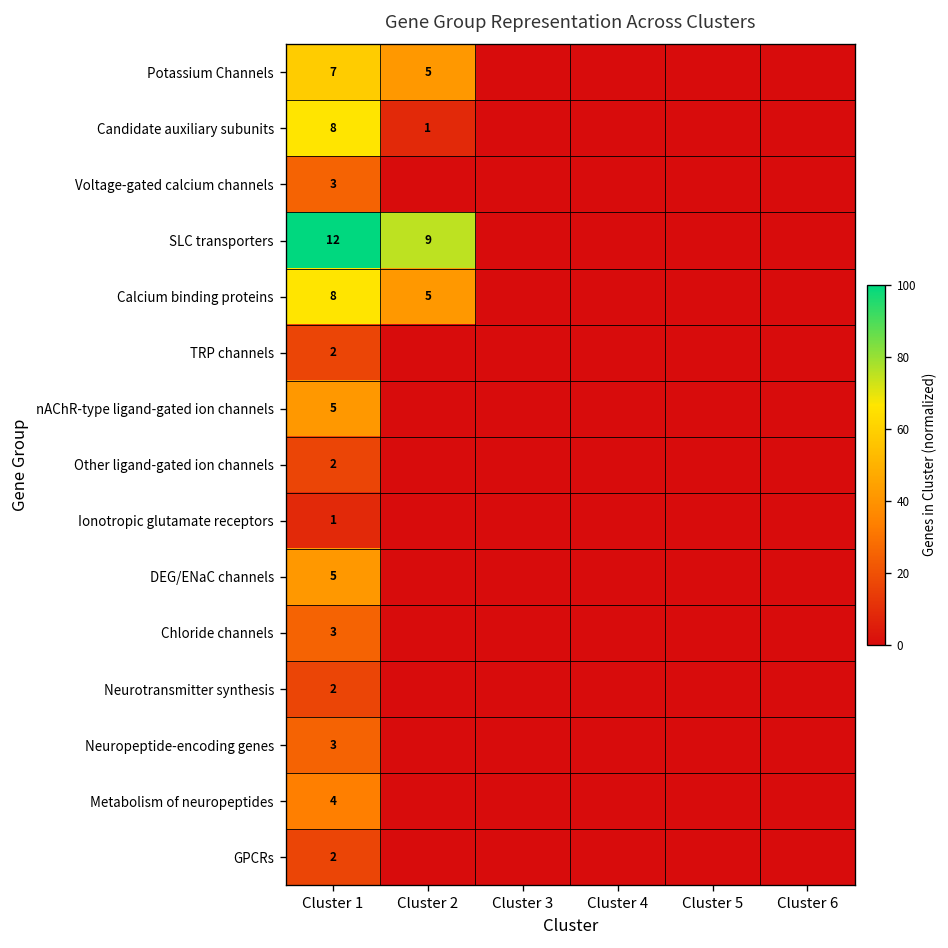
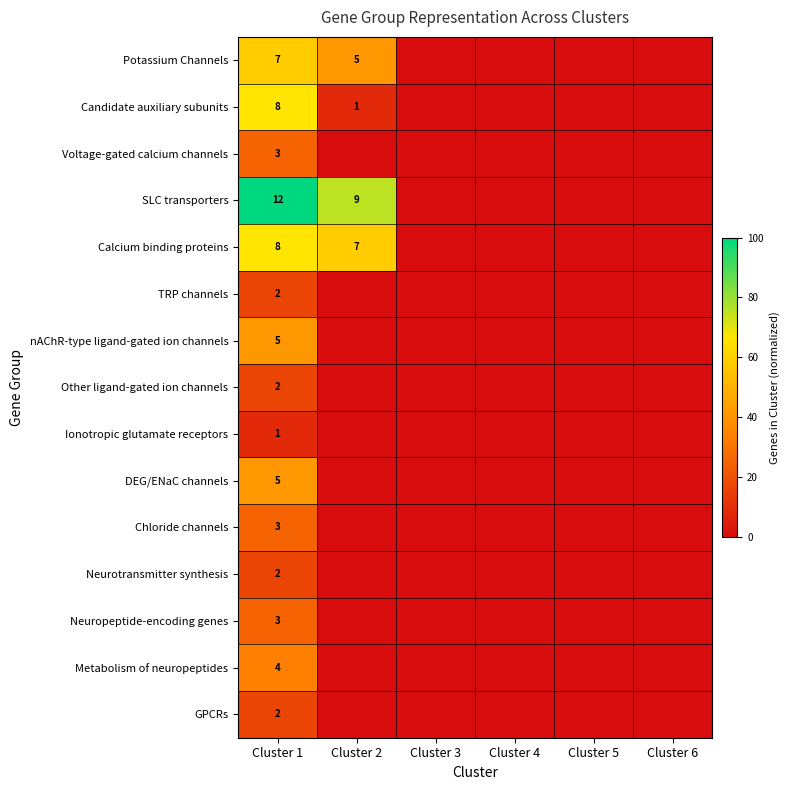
  {
    "Potassium Channels": {
      "Cluster 1": 7,
      "Cluster 2": 5
    },
    "Candidate auxiliary subunits": {
      "Cluster 1": 8,
      "Cluster 2": 1
    },
    "Voltage-gated calcium channels": {
      "Cluster 1": 3
    },
    "SLC transporters": {
      "Cluster 1": 12,
      "Cluster 2": 9
    },
    "Calcium binding proteins": {
      "Cluster 1": 8,
-     "Cluster 2": 5
+     "Cluster 2": 7
    },
    "TRP channels": {
      "Cluster 1": 2
    },
    "nAChR-type ligand-gated ion channels": {
      "Cluster 1": 5
    },
    "Other ligand-gated ion channels": {
      "Cluster 1": 2
    },
    "Ionotropic glutamate receptors": {
      "Cluster 1": 1
    },
    "DEG/ENaC channels": {
      "Cluster 1": 5
    },
    "Chloride channels": {
      "Cluster 1": 3
    },
    "Neurotransmitter synthesis": {
      "Cluster 1": 2
    },
    "Neuropeptide-encoding genes": {
      "Cluster 1": 3
    },
    "Metabolism of neuropeptides": {
      "Cluster 1": 4
    },
    "GPCRs": {
      "Cluster 1": 2
    }
  }
